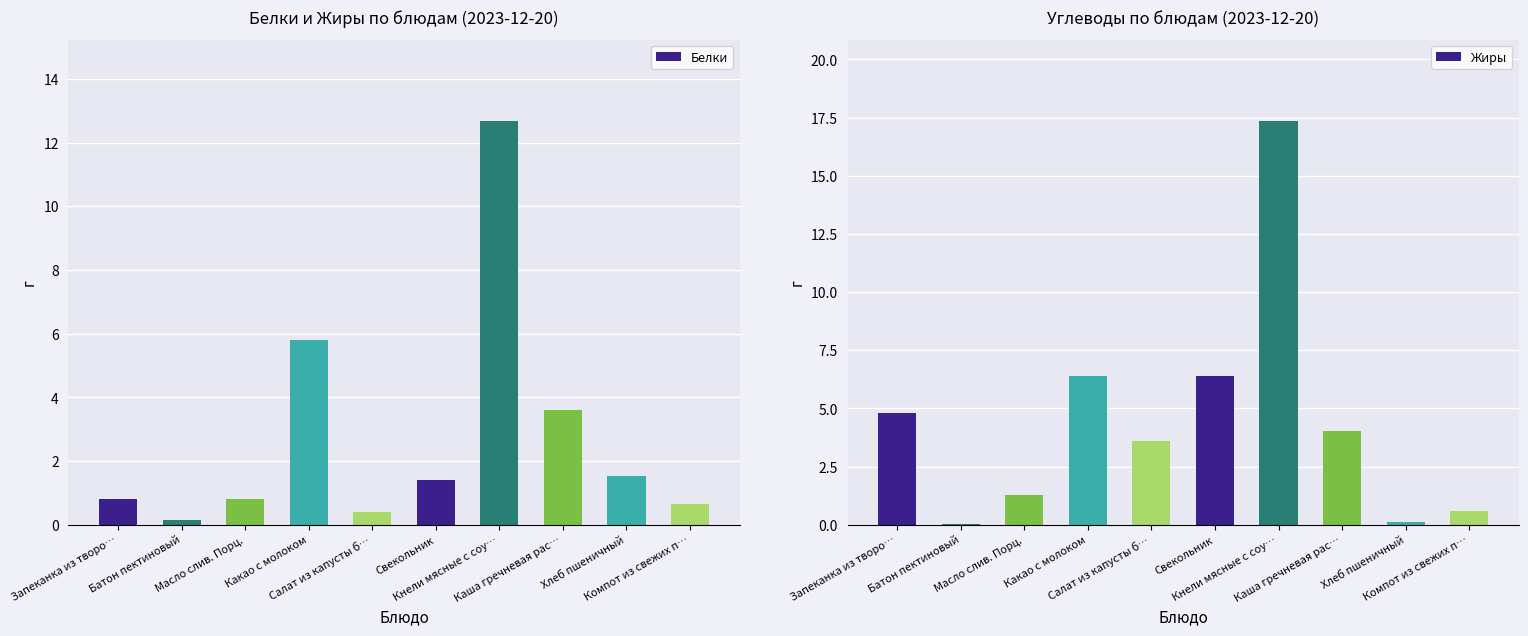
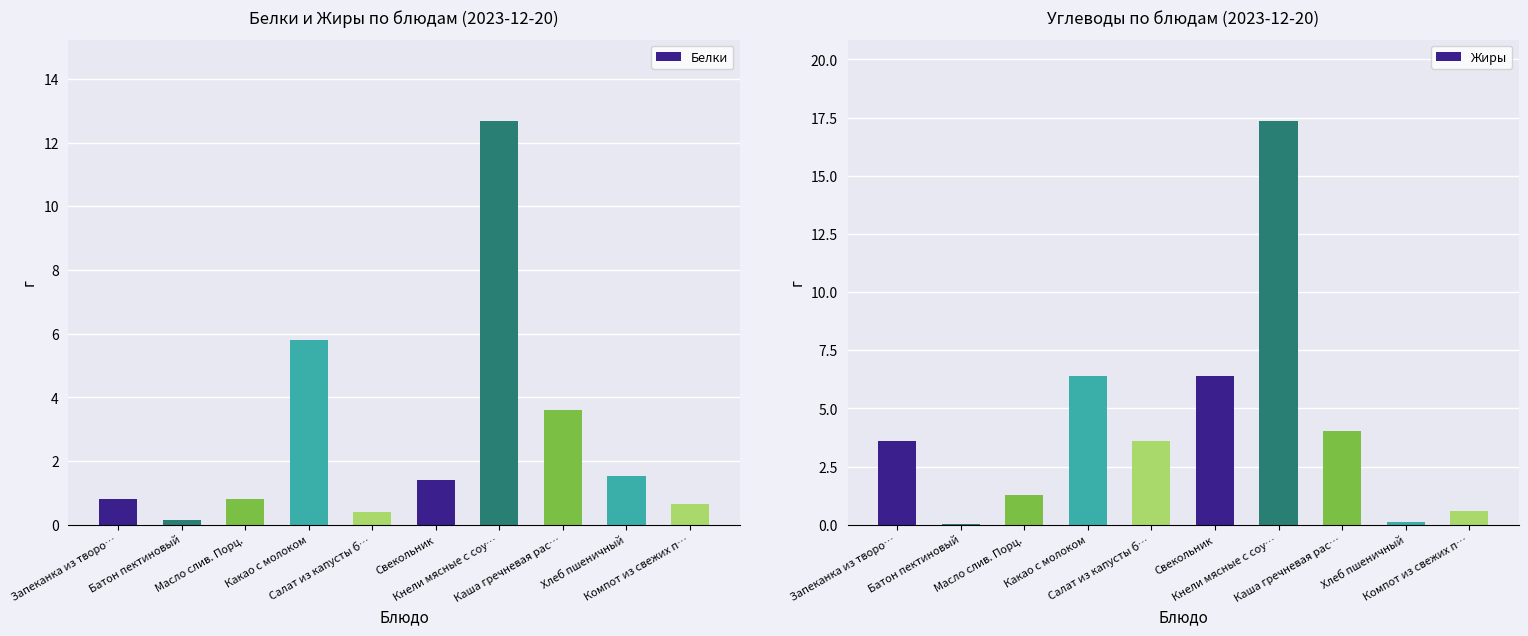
  {
    "Белки и Жиры по блюдам (2023-12-20)": {
      "Запеканка из творо…": 0.8,
      "Батон пектиновый": 0.1,
      "Масло слив. Порц.": 0.8,
      "Какао с молоком": 5.8,
      "Салат из капусты б…": 0.4,
      "Свекольник": 1.4,
      "Кнели мясные с соу…": 12.7,
      "Каша гречневая рас…": 3.6,
      "Хлеб пшеничный": 1.5,
      "Компот из свежих п…": 0.7
    },
    "Углеводы по блюдам (2023-12-20)": {
-     "Запеканка из творо…": 4.8,
+     "Запеканка из творо…": 3.6,
      "Масло слив. Порц.": 1.3,
      "Какао с молоком": 6.4,
      "Салат из капусты б…": 3.6,
      "Свекольник": 6.4,
      "Кнели мясные с соу…": 17.4,
      "Каша гречневая рас…": 4.0,
      "Хлеб пшеничный": 0.1,
      "Компот из свежих п…": 0.6
    }
  }
